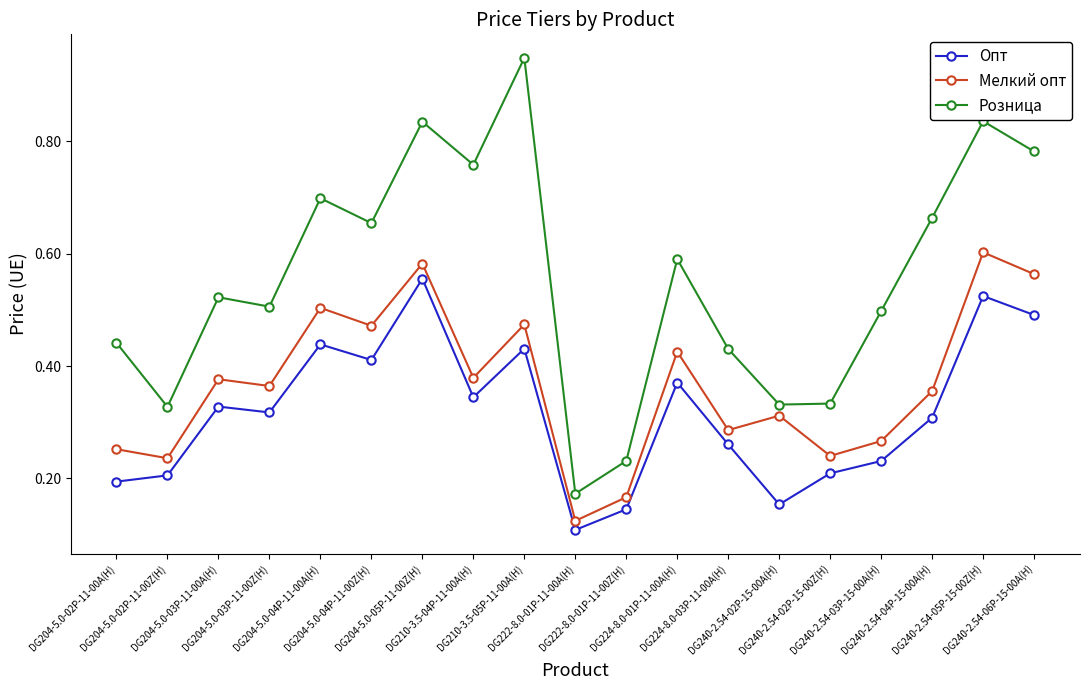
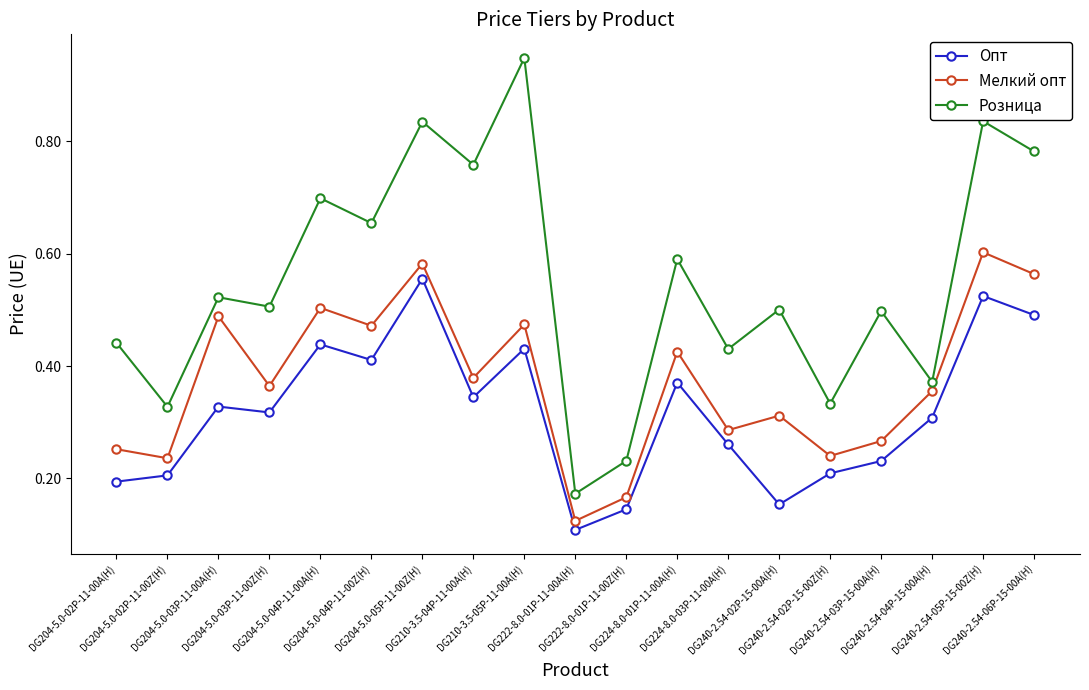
  {
    "Опт": {
      "DG204-5.0-02P-11-00A(H)": 0.19,
      "DG204-5.0-02P-11-00Z(H)": 0.21,
      "DG204-5.0-03P-11-00A(H)": 0.33,
      "DG204-5.0-03P-11-00Z(H)": 0.32,
      "DG204-5.0-04P-11-00A(H)": 0.44,
      "DG204-5.0-04P-11-00Z(H)": 0.41,
      "DG204-5.0-05P-11-00Z(H)": 0.56,
      "DG210-3.5-04P-11-00A(H)": 0.34,
      "DG210-3.5-05P-11-00A(H)": 0.43,
      "DG222-8.0-01P-11-00A(H)": 0.11,
      "DG222-8.0-01P-11-00Z(H)": 0.15,
      "DG224-8.0-01P-11-00A(H)": 0.37,
      "DG224-8.0-03P-11-00A(H)": 0.26,
      "DG240-2.54-02P-15-00A(H)": 0.15,
      "DG240-2.54-02P-15-00Z(H)": 0.21,
      "DG240-2.54-03P-15-00A(H)": 0.23,
      "DG240-2.54-04P-15-00A(H)": 0.31,
      "DG240-2.54-05P-15-00Z(H)": 0.52,
      "DG240-2.54-06P-15-00A(H)": 0.49
    },
    "Мелкий опт": {
      "DG204-5.0-02P-11-00A(H)": 0.25,
      "DG204-5.0-02P-11-00Z(H)": 0.24,
-     "DG204-5.0-03P-11-00A(H)": 0.38,
+     "DG204-5.0-03P-11-00A(H)": 0.49,
      "DG204-5.0-03P-11-00Z(H)": 0.36,
      "DG204-5.0-04P-11-00A(H)": 0.50,
      "DG204-5.0-04P-11-00Z(H)": 0.47,
      "DG204-5.0-05P-11-00Z(H)": 0.58,
      "DG210-3.5-04P-11-00A(H)": 0.38,
      "DG210-3.5-05P-11-00A(H)": 0.47,
      "DG222-8.0-01P-11-00A(H)": 0.12,
      "DG222-8.0-01P-11-00Z(H)": 0.17,
      "DG224-8.0-01P-11-00A(H)": 0.43,
      "DG224-8.0-03P-11-00A(H)": 0.29,
      "DG240-2.54-02P-15-00A(H)": 0.31,
      "DG240-2.54-02P-15-00Z(H)": 0.24,
      "DG240-2.54-03P-15-00A(H)": 0.27,
      "DG240-2.54-04P-15-00A(H)": 0.36,
      "DG240-2.54-05P-15-00Z(H)": 0.60,
      "DG240-2.54-06P-15-00A(H)": 0.56
    },
    "Розница": {
      "DG204-5.0-02P-11-00A(H)": 0.44,
      "DG204-5.0-02P-11-00Z(H)": 0.33,
      "DG204-5.0-03P-11-00A(H)": 0.52,
      "DG204-5.0-03P-11-00Z(H)": 0.51,
      "DG204-5.0-04P-11-00A(H)": 0.70,
      "DG204-5.0-04P-11-00Z(H)": 0.65,
      "DG204-5.0-05P-11-00Z(H)": 0.83,
      "DG210-3.5-04P-11-00A(H)": 0.76,
      "DG210-3.5-05P-11-00A(H)": 0.95,
      "DG222-8.0-01P-11-00A(H)": 0.17,
      "DG222-8.0-01P-11-00Z(H)": 0.23,
      "DG224-8.0-01P-11-00A(H)": 0.59,
      "DG224-8.0-03P-11-00A(H)": 0.43,
-     "DG240-2.54-02P-15-00A(H)": 0.33,
+     "DG240-2.54-02P-15-00A(H)": 0.50,
      "DG240-2.54-02P-15-00Z(H)": 0.33,
      "DG240-2.54-03P-15-00A(H)": 0.50,
-     "DG240-2.54-04P-15-00A(H)": 0.66,
+     "DG240-2.54-04P-15-00A(H)": 0.37,
      "DG240-2.54-05P-15-00Z(H)": 0.84,
      "DG240-2.54-06P-15-00A(H)": 0.78
    }
  }
